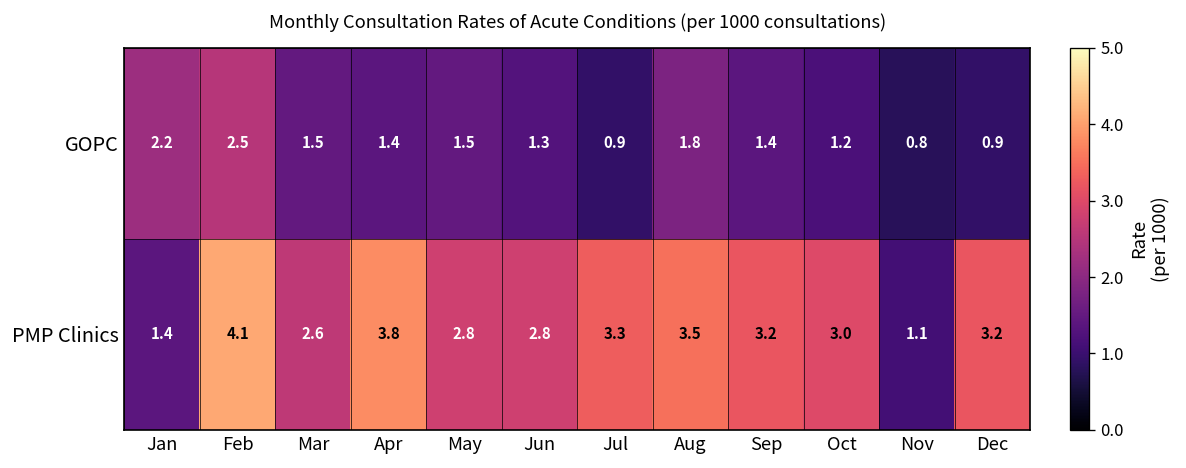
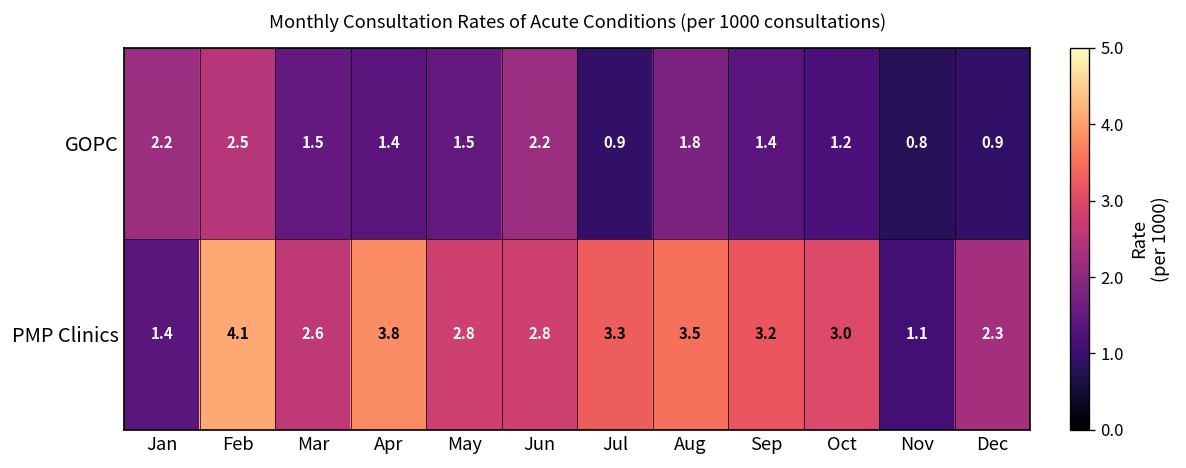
  {
    "GOPC": {
      "Jan": 2.2,
      "Feb": 2.5,
      "Mar": 1.5,
      "Apr": 1.4,
      "May": 1.5,
-     "Jun": 1.3,
+     "Jun": 2.2,
      "Jul": 0.9,
      "Aug": 1.8,
      "Sep": 1.4,
      "Oct": 1.2,
      "Nov": 0.8,
      "Dec": 0.9
    },
    "PMP Clinics": {
      "Jan": 1.4,
      "Feb": 4.1,
      "Mar": 2.6,
      "Apr": 3.8,
      "May": 2.8,
      "Jun": 2.8,
      "Jul": 3.3,
      "Aug": 3.5,
      "Sep": 3.2,
      "Oct": 3.0,
      "Nov": 1.1,
-     "Dec": 3.2
+     "Dec": 2.3
    }
  }
